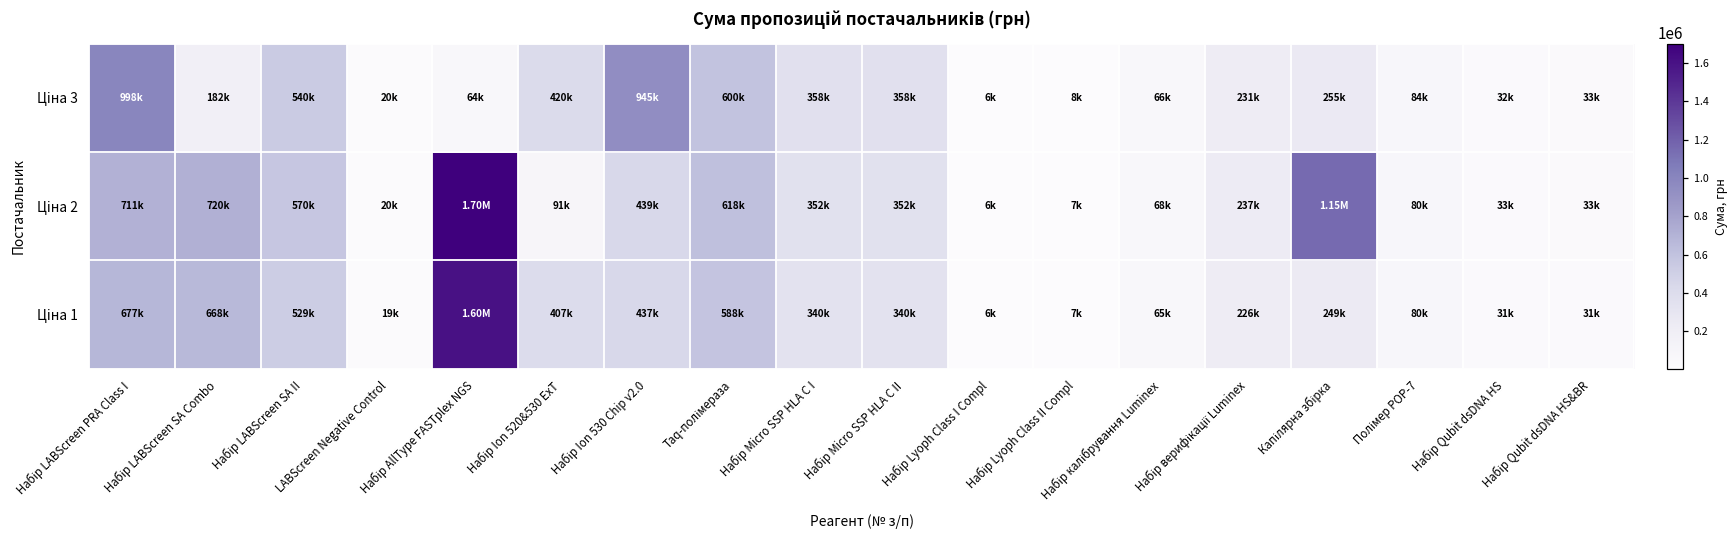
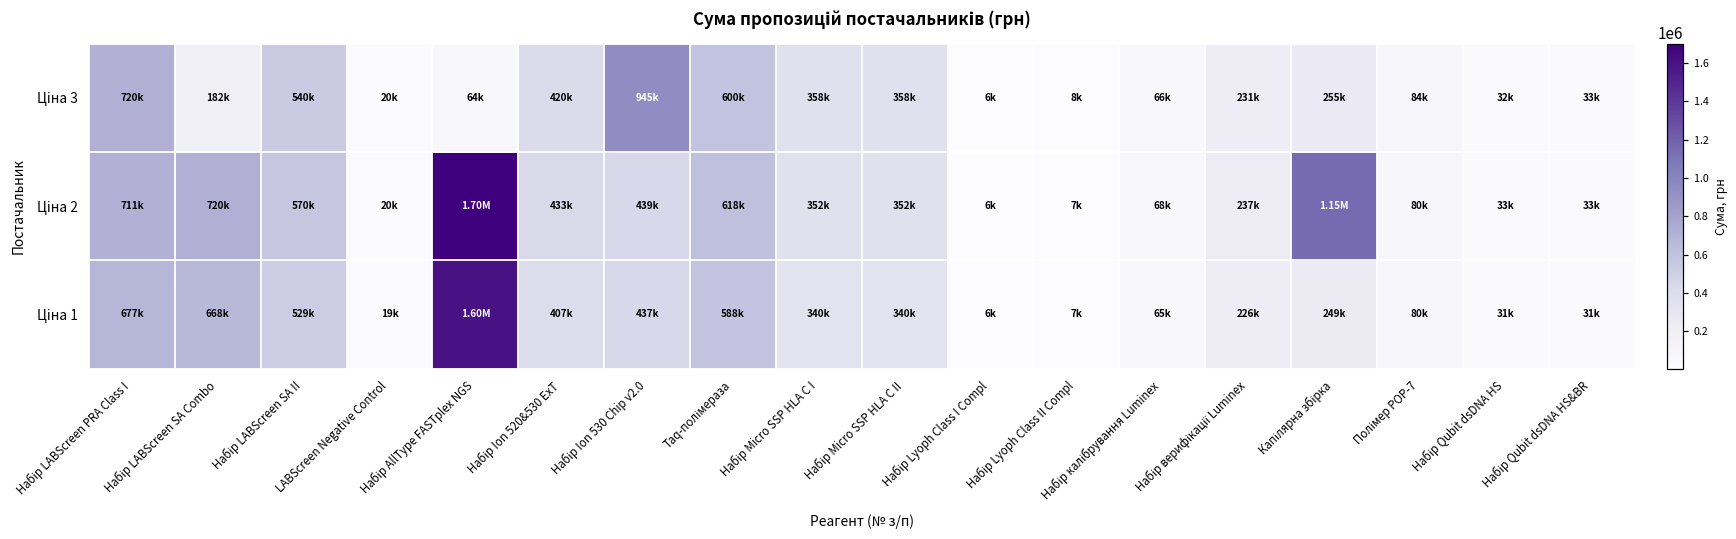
  {
    "Ціна 3": {
-     "Набір LABScreen PRA Class I": "998k",
+     "Набір LABScreen PRA Class I": "720k",
      "Набір LABScreen SA Combo": "182k",
      "Набір LABScreen SA II": "540k",
      "LABScreen Negative Control": "20k",
      "Набір AllType FASTplex NGS": "64k",
      "Набір Ion 520&530 ExT": "420k",
      "Набір Ion 530 Chip v2.0": "945k",
      "Taq-полімераза": "600k",
      "Набір Micro SSP HLA C I": "358k",
      "Набір Micro SSP HLA C II": "358k",
      "Набір Lyoph Class I Compl": "6k",
      "Набір Lyoph Class II Compl": "8k",
      "Набір калібрування Luminex": "66k",
      "Набір верифікації Luminex": "231k",
      "Капілярна збірка": "255k",
      "Полімер POP-7": "84k",
      "Набір Qubit dsDNA HS": "32k",
      "Набір Qubit dsDNA HS&BR": "33k"
    },
    "Ціна 2": {
      "Набір LABScreen PRA Class I": "711k",
      "Набір LABScreen SA Combo": "720k",
      "Набір LABScreen SA II": "570k",
      "LABScreen Negative Control": "20k",
      "Набір AllType FASTplex NGS": "1.70M",
-     "Набір Ion 520&530 ExT": "91k",
+     "Набір Ion 520&530 ExT": "433k",
      "Набір Ion 530 Chip v2.0": "439k",
      "Taq-полімераза": "618k",
      "Набір Micro SSP HLA C I": "352k",
      "Набір Micro SSP HLA C II": "352k",
      "Набір Lyoph Class I Compl": "6k",
      "Набір Lyoph Class II Compl": "7k",
      "Набір калібрування Luminex": "68k",
      "Набір верифікації Luminex": "237k",
      "Капілярна збірка": "1.15M",
      "Полімер POP-7": "80k",
      "Набір Qubit dsDNA HS": "33k",
      "Набір Qubit dsDNA HS&BR": "33k"
    },
    "Ціна 1": {
      "Набір LABScreen PRA Class I": "677k",
      "Набір LABScreen SA Combo": "668k",
      "Набір LABScreen SA II": "529k",
      "LABScreen Negative Control": "19k",
      "Набір AllType FASTplex NGS": "1.60M",
      "Набір Ion 520&530 ExT": "407k",
      "Набір Ion 530 Chip v2.0": "437k",
      "Taq-полімераза": "588k",
      "Набір Micro SSP HLA C I": "340k",
      "Набір Micro SSP HLA C II": "340k",
      "Набір Lyoph Class I Compl": "6k",
      "Набір Lyoph Class II Compl": "7k",
      "Набір калібрування Luminex": "65k",
      "Набір верифікації Luminex": "226k",
      "Капілярна збірка": "249k",
      "Полімер POP-7": "80k",
      "Набір Qubit dsDNA HS": "31k",
      "Набір Qubit dsDNA HS&BR": "31k"
    }
  }
